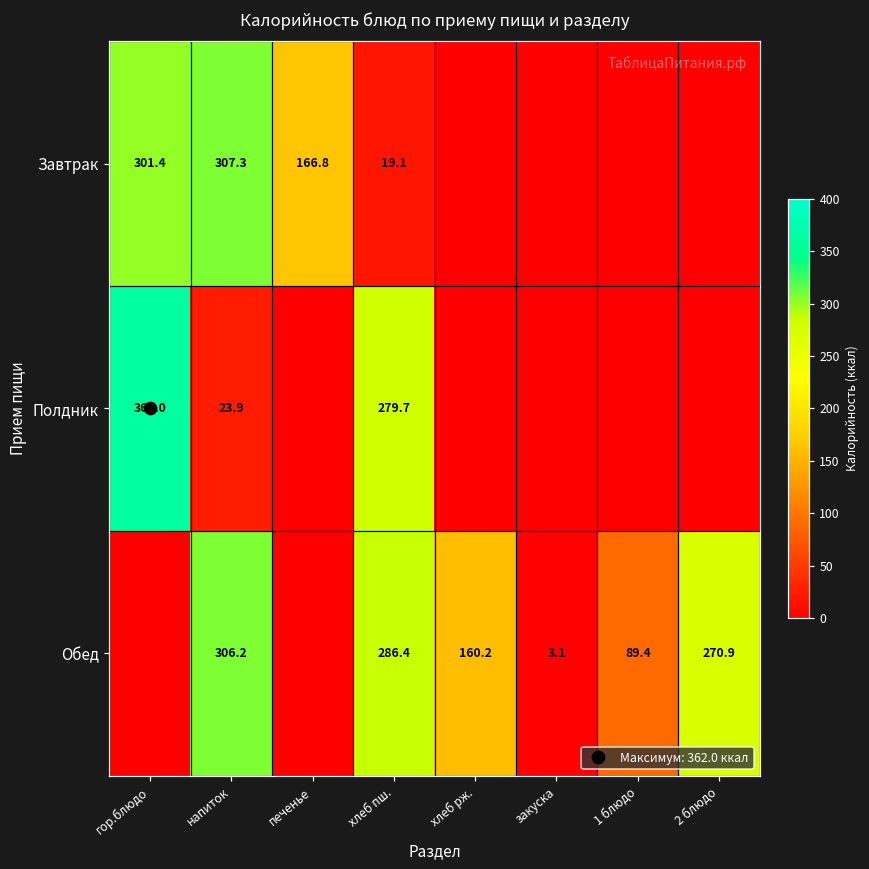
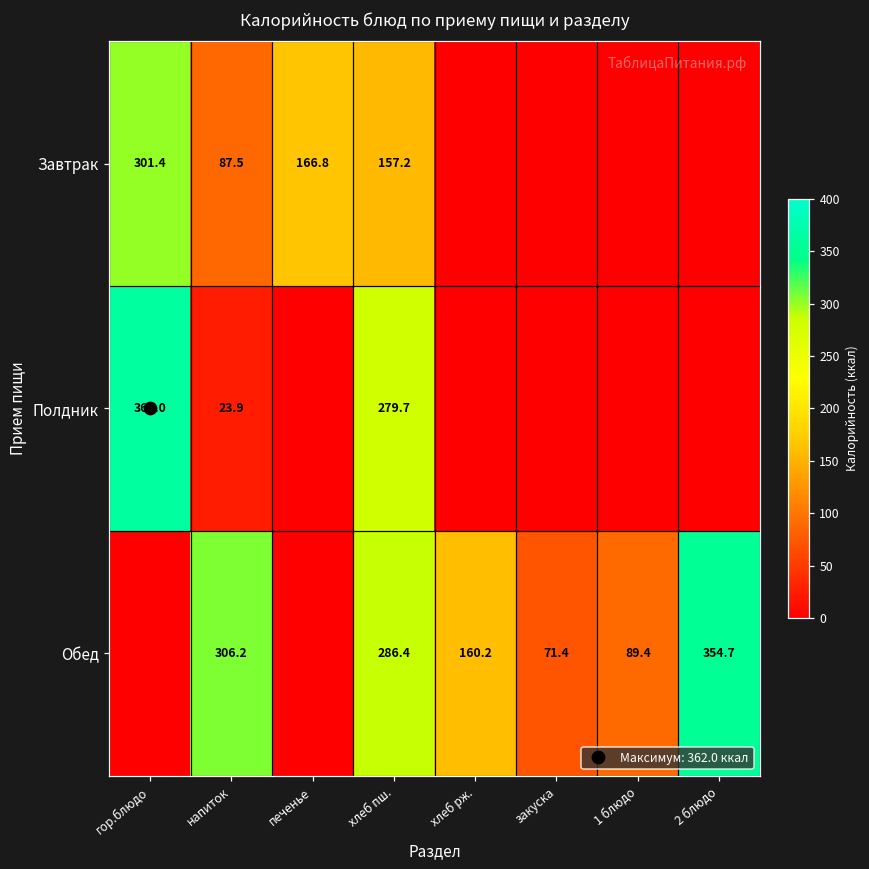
  {
    "Завтрак": {
      "гор.блюдо": 301.4,
-     "напиток": 307.3,
+     "напиток": 87.5,
      "печенье": 166.8,
-     "хлеб пш.": 19.1
+     "хлеб пш.": 157.2
    },
    "Полдник": {
      "напиток": 23.9,
      "хлеб пш.": 279.7
    },
    "Обед": {
      "напиток": 306.2,
      "хлеб пш.": 286.4,
      "хлеб рж.": 160.2,
-     "закуска": 3.1,
+     "закуска": 71.4,
      "1 блюдо": 89.4,
-     "2 блюдо": 270.9
+     "2 блюдо": 354.7
    }
  }
